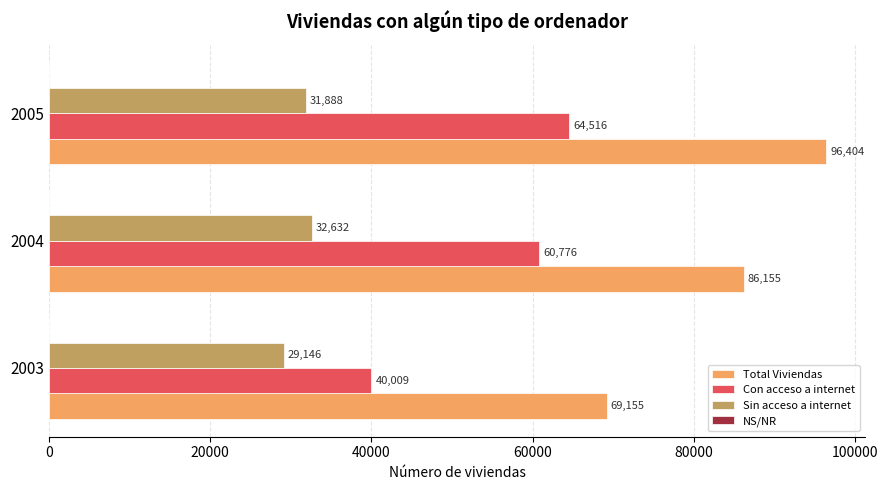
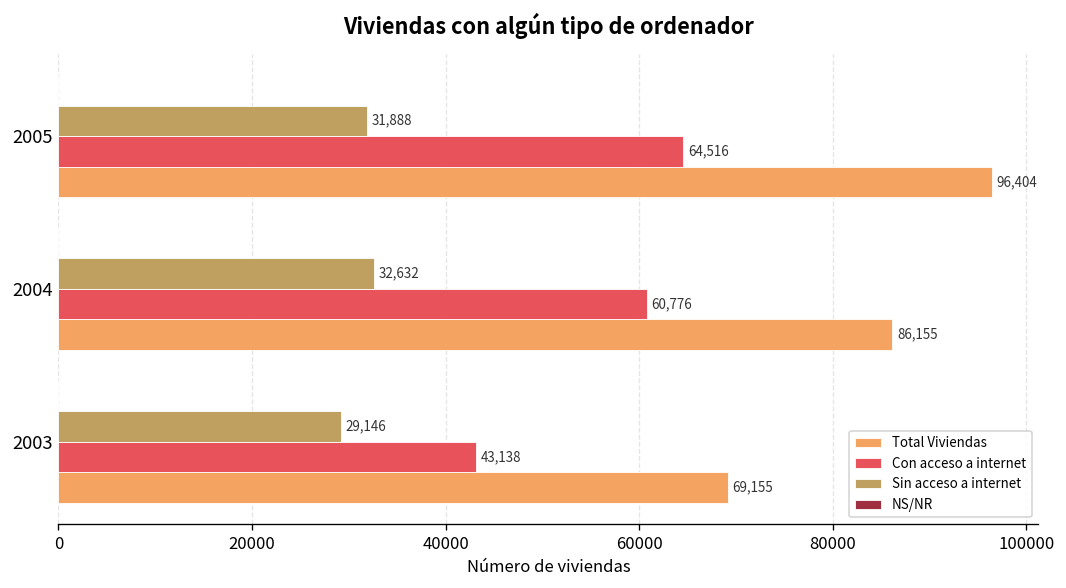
  {
    "Con acceso a internet": {
      "2005": "64,516",
      "2004": "60,776",
-     "2003": "40,009"
+     "2003": "43,138"
    },
    "NS/NR": {
      "2005": "0",
      "2004": "0",
      "2003": "0"
    }
  }
